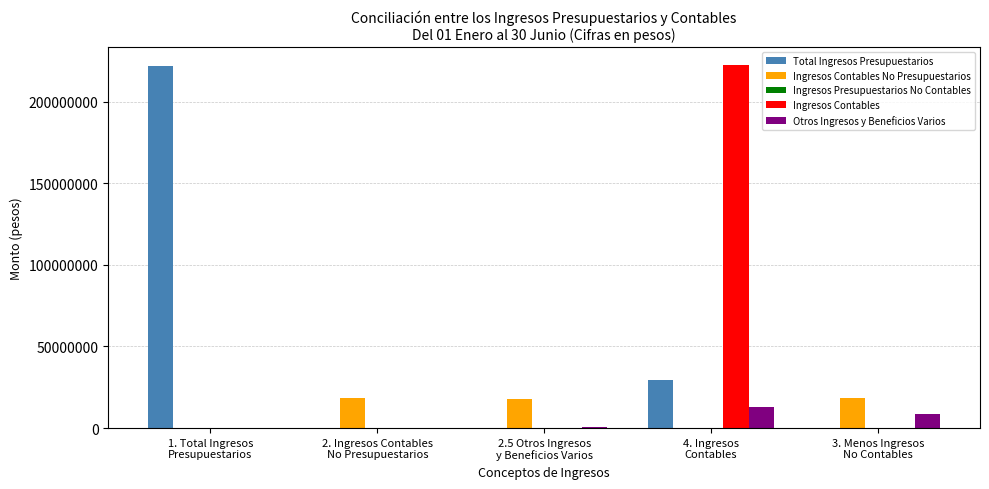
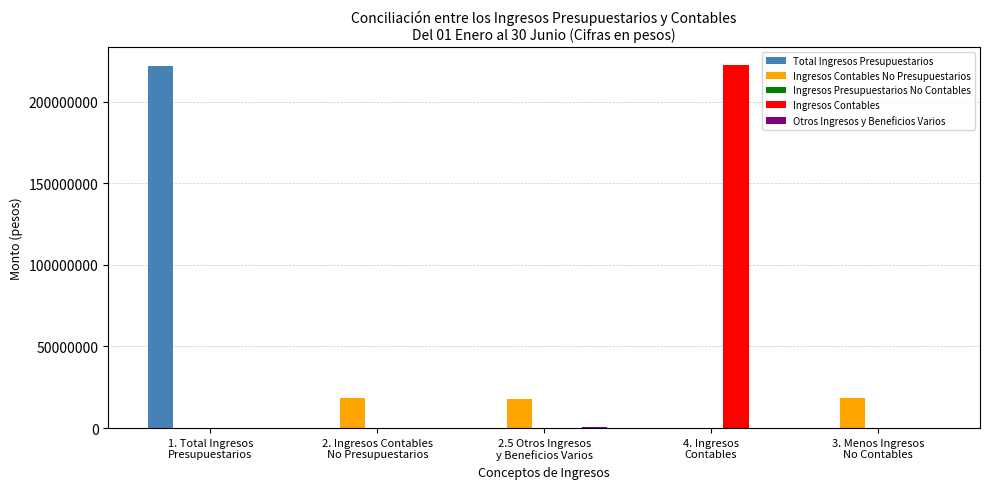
  {
    "Total Ingresos Presupuestarios": {
      "1. Total Ingresos Presupuestarios": 222000000,
      "2. Ingresos Contables No Presupuestarios": 0,
      "2.5 Otros Ingresos y Beneficios Varios": 0,
-     "4. Ingresos Contables": 30000000,
+     "4. Ingresos Contables": 0,
      "3. Menos Ingresos No Contables": 0
    },
    "Ingresos Contables No Presupuestarios": {
      "1. Total Ingresos Presupuestarios": 0,
      "2. Ingresos Contables No Presupuestarios": 18000000,
      "2.5 Otros Ingresos y Beneficios Varios": 18000000,
      "4. Ingresos Contables": 0,
      "3. Menos Ingresos No Contables": 18000000
    },
    "Ingresos Presupuestarios No Contables": {
      "1. Total Ingresos Presupuestarios": 0,
      "2. Ingresos Contables No Presupuestarios": 0,
      "2.5 Otros Ingresos y Beneficios Varios": 0,
      "4. Ingresos Contables": 0,
      "3. Menos Ingresos No Contables": 0
    },
    "Ingresos Contables": {
      "1. Total Ingresos Presupuestarios": 0,
      "2. Ingresos Contables No Presupuestarios": 0,
      "2.5 Otros Ingresos y Beneficios Varios": 0,
      "4. Ingresos Contables": 222000000,
      "3. Menos Ingresos No Contables": 0
    },
    "Otros Ingresos y Beneficios Varios": {
      "1. Total Ingresos Presupuestarios": 0,
      "2. Ingresos Contables No Presupuestarios": 0,
-     "4. Ingresos Contables": 13000000,
-     "3. Menos Ingresos No Contables": 8000000
+     "4. Ingresos Contables": 0,
+     "3. Menos Ingresos No Contables": 0
    }
  }
